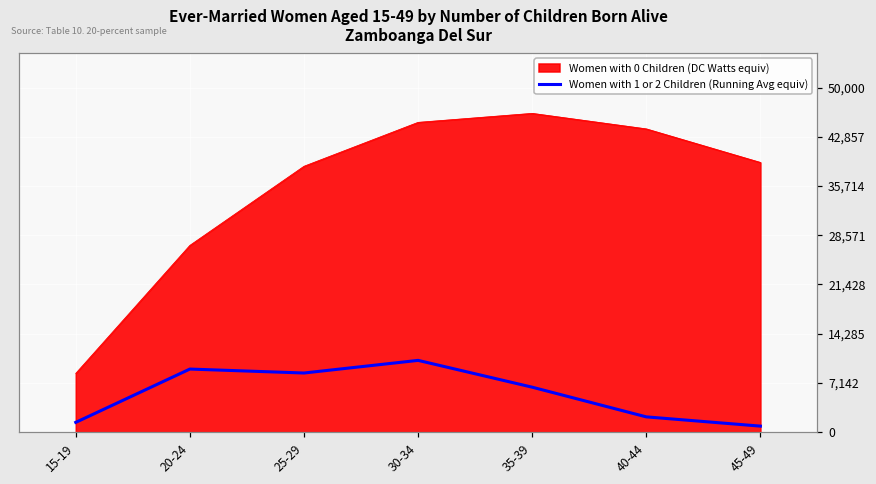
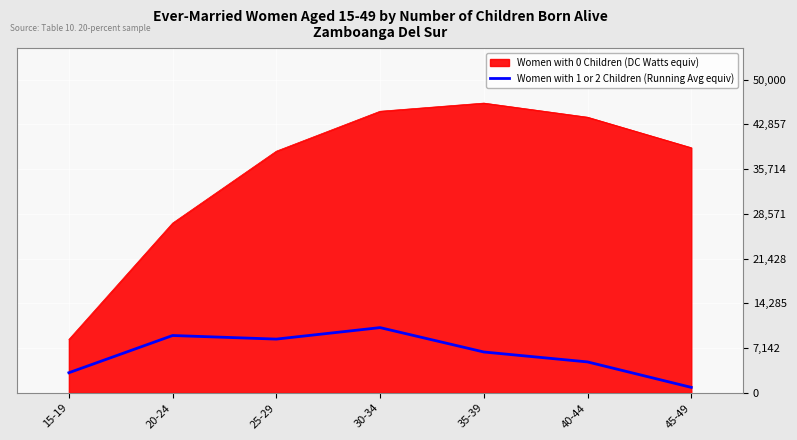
  {
    "Women with 0 Children (DC Watts equiv)": {
      "15-19": "9,000",
      "20-24": "27,000",
      "25-29": "39,000",
      "30-34": "45,000",
      "35-39": "46,000",
      "40-44": "44,000",
      "45-49": "39,000"
    },
    "Women with 1 or 2 Children (Running Avg equiv)": {
-     "15-19": "1,000",
+     "15-19": "3,000",
      "20-24": "9,000",
      "25-29": "9,000",
      "30-34": "10,000",
      "35-39": "7,000",
-     "40-44": "2,000",
+     "40-44": "5,000",
      "45-49": "1,000"
    }
  }
